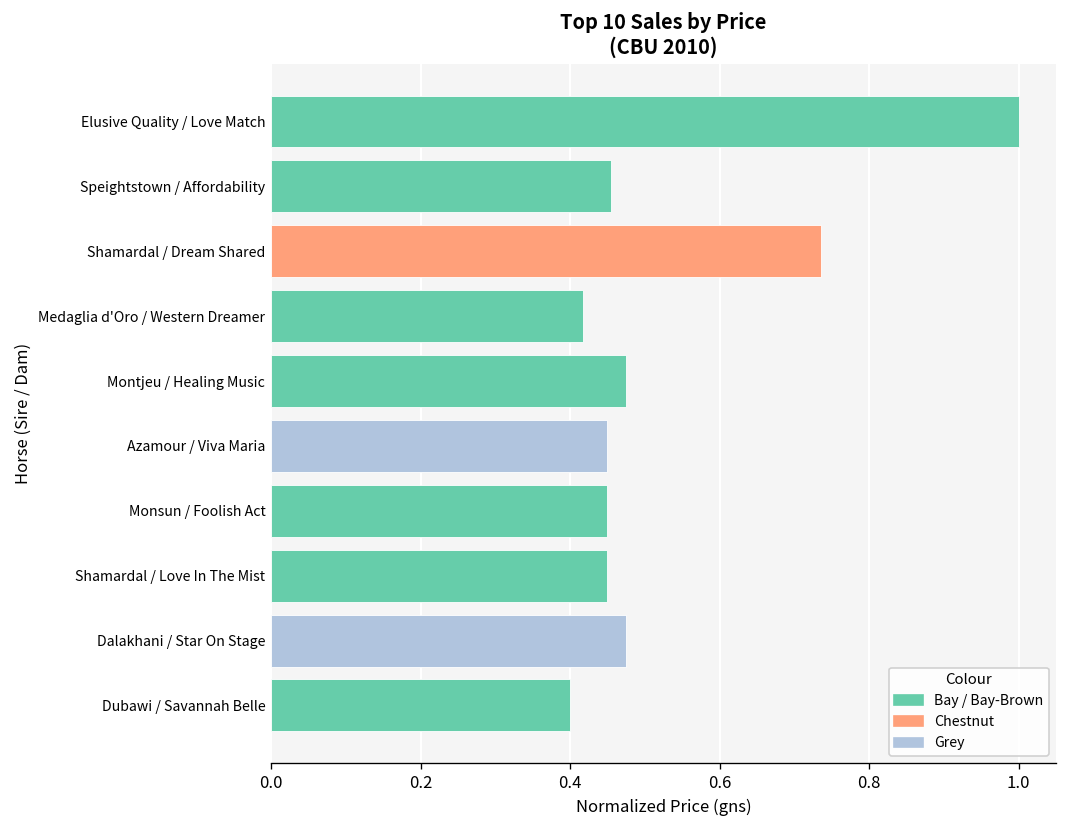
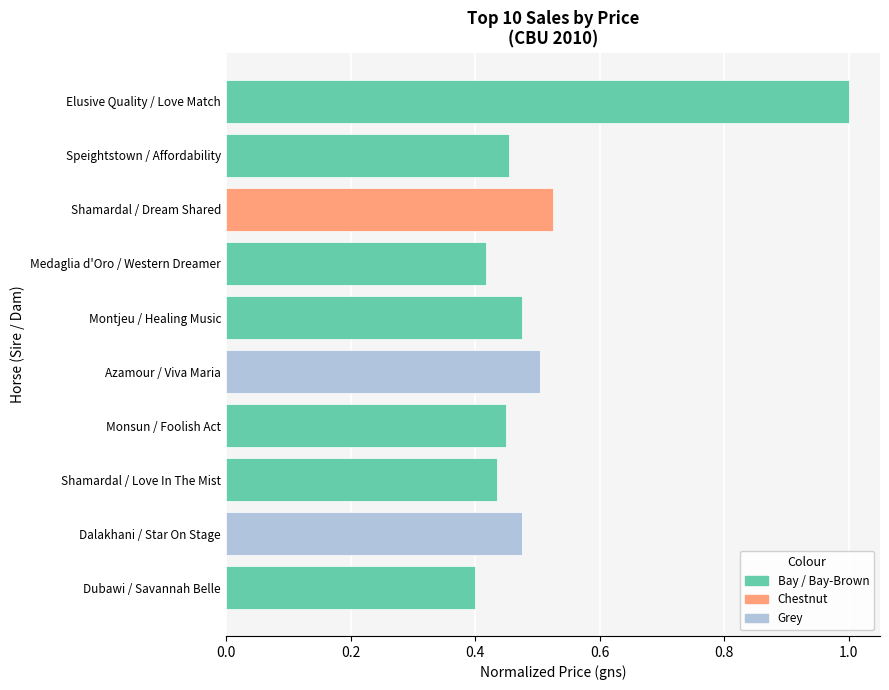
  {
    "Elusive Quality / Love Match": 1.00,
    "Speightstown / Affordability": 0.45,
-   "Shamardal / Dream Shared": 0.74,
+   "Shamardal / Dream Shared": 0.53,
    "Medaglia d'Oro / Western Dreamer": 0.42,
    "Montjeu / Healing Music": 0.48,
-   "Azamour / Viva Maria": 0.45,
+   "Azamour / Viva Maria": 0.50,
    "Monsun / Foolish Act": 0.45,
-   "Shamardal / Love In The Mist": 0.45,
+   "Shamardal / Love In The Mist": 0.43,
    "Dalakhani / Star On Stage": 0.48,
    "Dubawi / Savannah Belle": 0.40
  }
